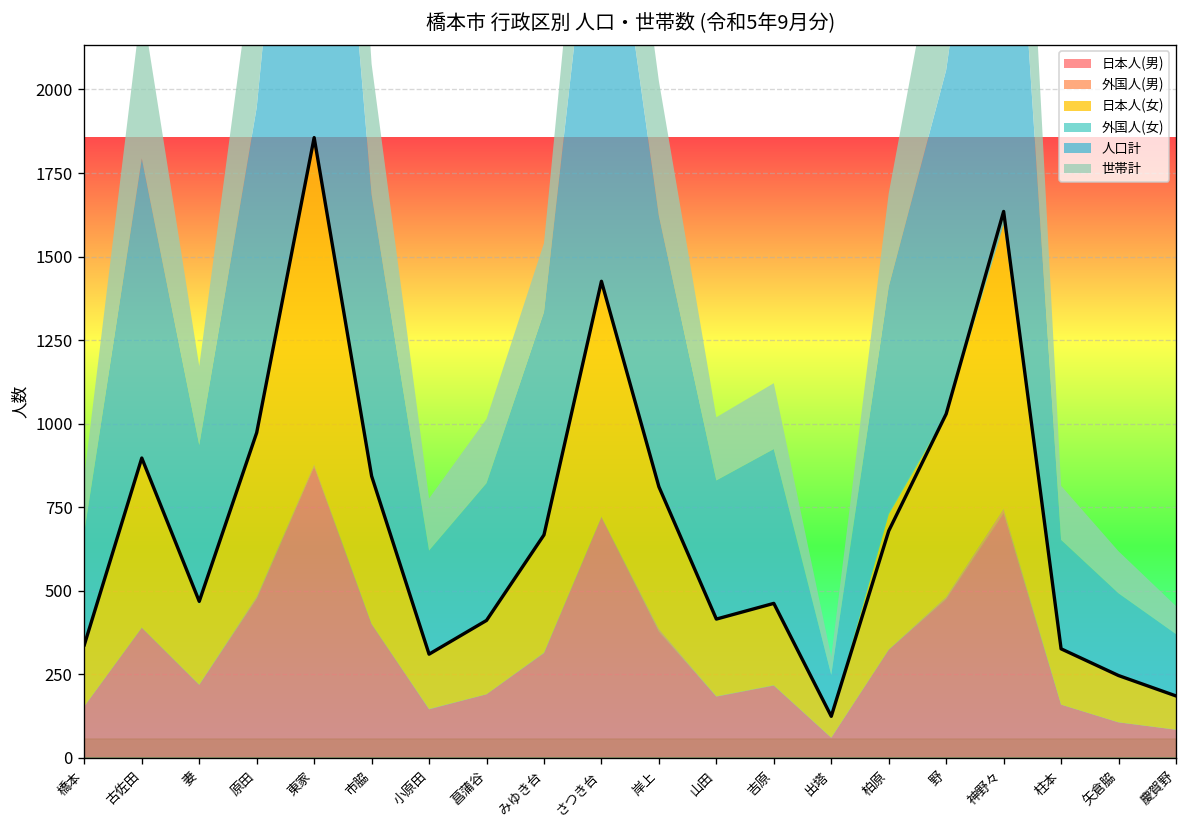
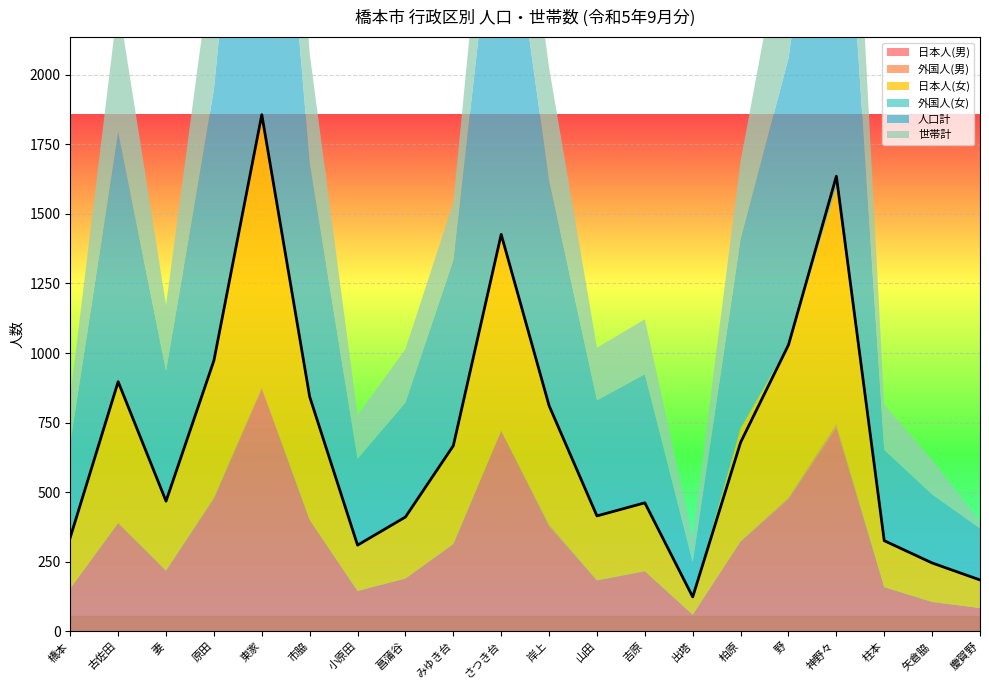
  {
    "日本人(女)": {
      "東家": 970,
      "神野々": 850
    },
    "世帯計": {
      "橋本": 170,
      "妻": 240,
      "市脇": 390,
      "小原田": 160,
      "菖蒲谷": 190,
      "みゆき台": 210,
      "岸上": 400,
      "山田": 190,
      "吉原": 200,
-     "出塔": 50,
+     "出塔": 90,
      "柏原": 280,
      "柱本": 160,
      "矢倉脇": 130,
-     "慶賀野": 80
+     "慶賀野": 20
    }
  }
